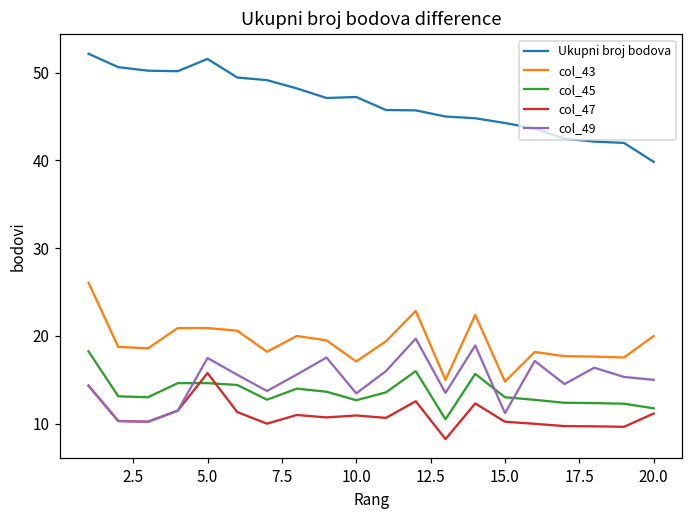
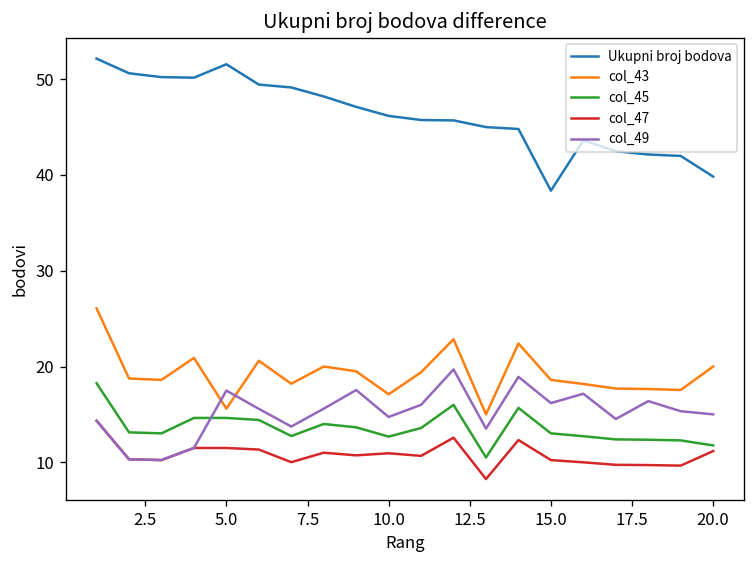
  {
    "Ukupni broj bodova": {
      "5.0": 52,
-     "10.0": 47,
-     "15.0": 44,
+     "10.0": 46,
+     "15.0": 38,
      "20.0": 40
    },
    "col_43": {
-     "5.0": 21,
+     "5.0": 16,
      "10.0": 17,
-     "15.0": 15,
+     "15.0": 19,
      "20.0": 20
    },
    "col_45": {
      "5.0": 15,
      "10.0": 13,
      "15.0": 13,
      "20.0": 12
    },
    "col_47": {
-     "5.0": 16,
+     "5.0": 11,
      "10.0": 11,
      "15.0": 10,
      "20.0": 11
    },
    "col_49": {
      "5.0": 17,
-     "10.0": 13,
-     "15.0": 11,
+     "10.0": 15,
+     "15.0": 16,
      "20.0": 15
    }
  }
